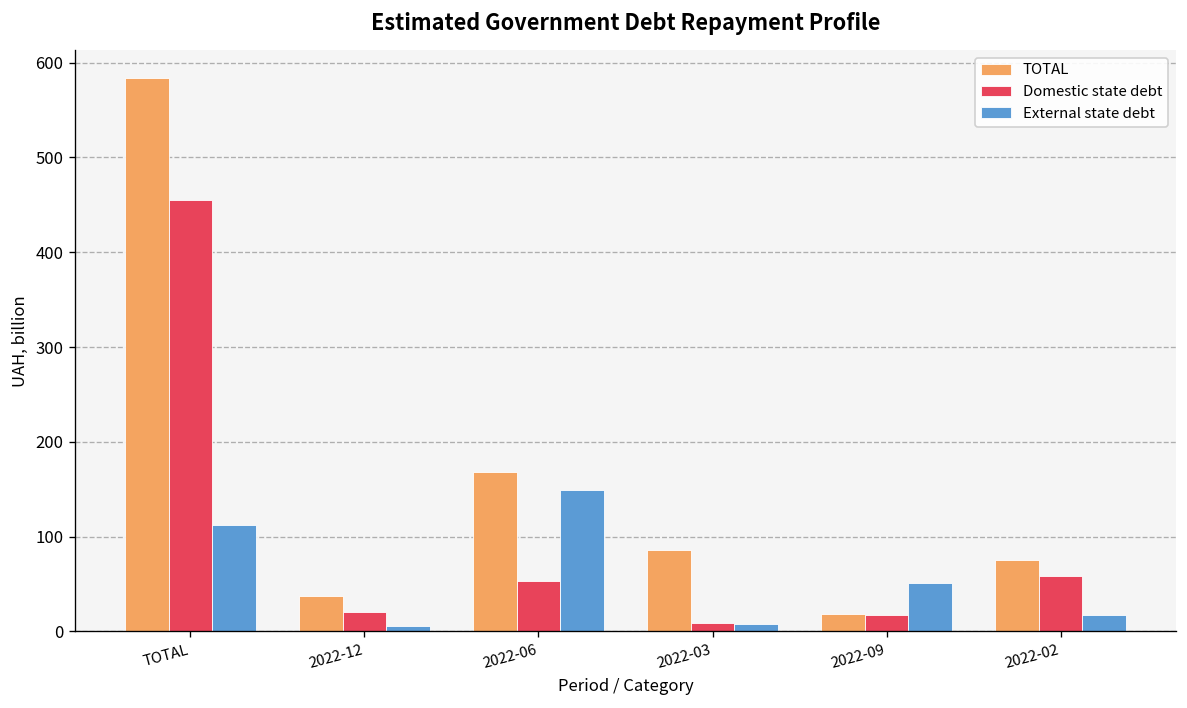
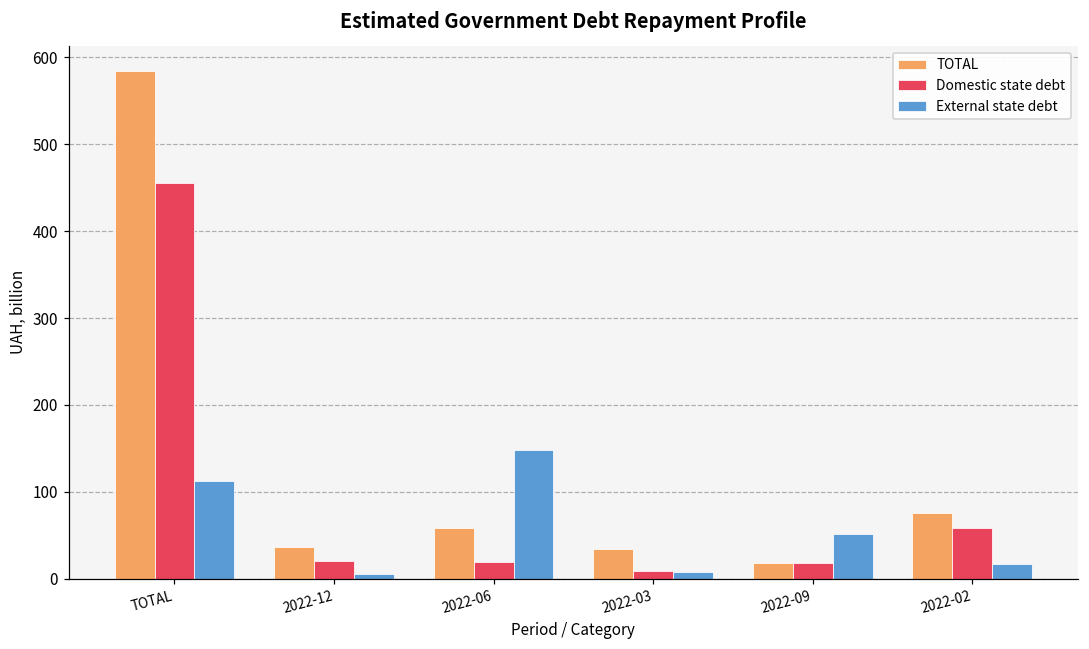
  {
    "TOTAL": {
      "TOTAL": 580,
      "2022-12": 40,
-     "2022-06": 170,
-     "2022-03": 90,
+     "2022-06": 60,
+     "2022-03": 30,
      "2022-09": 20,
      "2022-02": 80
    },
    "Domestic state debt": {
      "TOTAL": 450,
      "2022-12": 20,
-     "2022-06": 50,
+     "2022-06": 20,
      "2022-03": 10,
      "2022-09": 20,
      "2022-02": 60
    },
    "External state debt": {
      "TOTAL": 110,
      "2022-12": 10,
      "2022-06": 150,
      "2022-03": 10,
      "2022-09": 50,
      "2022-02": 20
    }
  }
